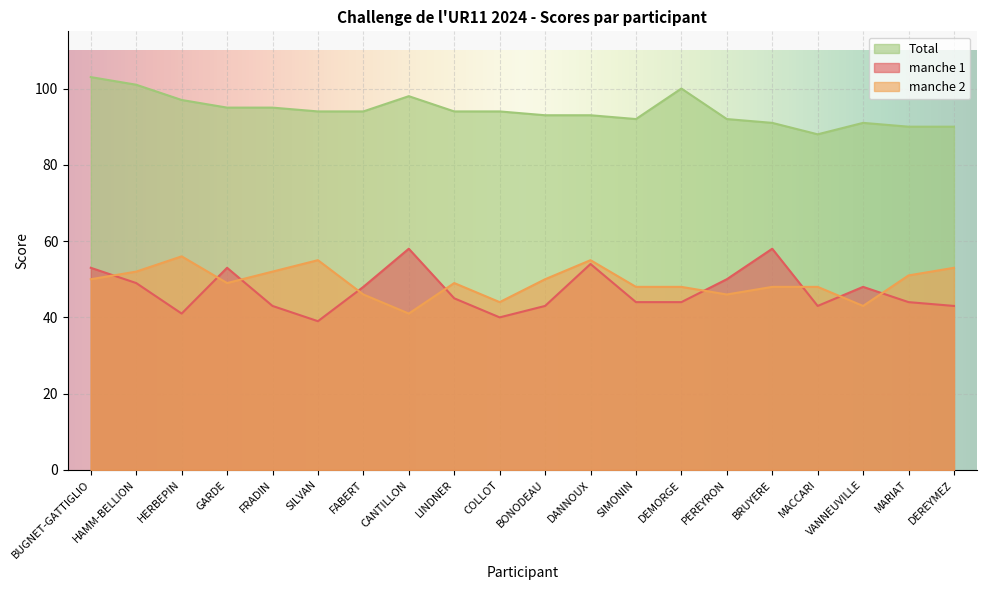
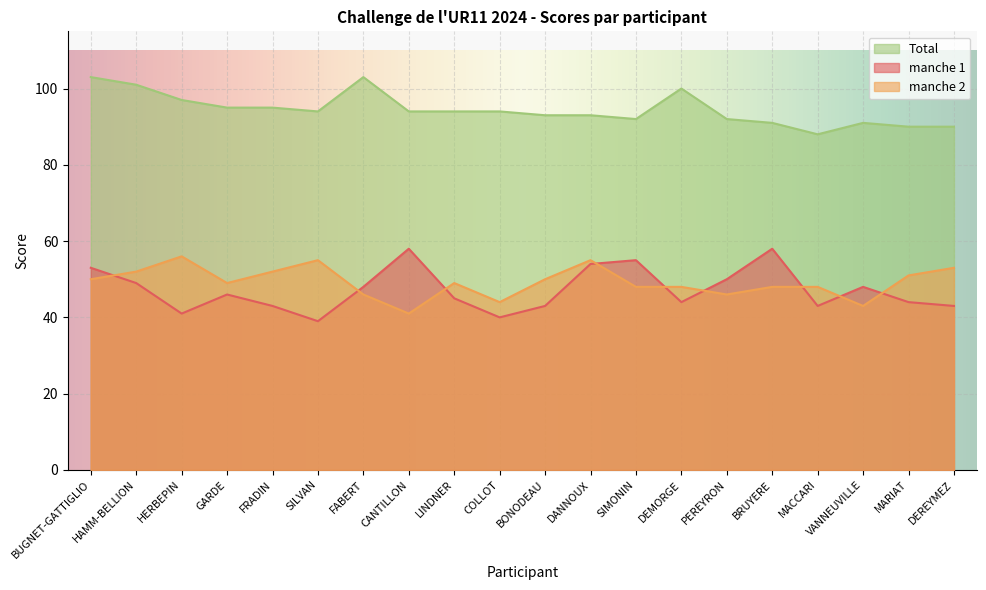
  {
    "Total": {
      "BUGNET-GATTIGLIO": 103,
      "HAMM-BELLION": 101,
      "HERBEPIN": 97,
      "GARDE": 95,
      "FRADIN": 95,
      "SILVAN": 94,
-     "FABERT": 94,
-     "CANTILLON": 98,
+     "FABERT": 103,
+     "CANTILLON": 94,
      "LINDNER": 94,
      "COLLOT": 94,
      "BONODEAU": 93,
      "DANNOUX": 93,
      "SIMONIN": 92,
      "DEMORGE": 100,
      "PEREYRON": 92,
      "BRUYERE": 91,
      "MACCARI": 88,
      "VANNEUVILLE": 91,
      "MARIAT": 90,
      "DEREYMEZ": 90
    },
    "manche 1": {
      "BUGNET-GATTIGLIO": 53,
      "HAMM-BELLION": 49,
      "HERBEPIN": 41,
-     "GARDE": 53,
+     "GARDE": 46,
      "FRADIN": 43,
      "SILVAN": 39,
      "FABERT": 48,
      "CANTILLON": 58,
      "LINDNER": 45,
      "COLLOT": 40,
      "BONODEAU": 43,
      "DANNOUX": 54,
-     "SIMONIN": 44,
+     "SIMONIN": 55,
      "DEMORGE": 44,
      "PEREYRON": 50,
      "BRUYERE": 58,
      "MACCARI": 43,
      "VANNEUVILLE": 48,
      "MARIAT": 44,
      "DEREYMEZ": 43
    },
    "manche 2": {
      "BUGNET-GATTIGLIO": 50,
      "HAMM-BELLION": 52,
      "HERBEPIN": 56,
      "GARDE": 49,
      "FRADIN": 52,
      "SILVAN": 55,
      "FABERT": 46,
      "CANTILLON": 41,
      "LINDNER": 49,
      "COLLOT": 44,
      "BONODEAU": 50,
      "DANNOUX": 55,
      "SIMONIN": 48,
      "DEMORGE": 48,
      "PEREYRON": 46,
      "BRUYERE": 48,
      "MACCARI": 48,
      "VANNEUVILLE": 43,
      "MARIAT": 51,
      "DEREYMEZ": 53
    }
  }
